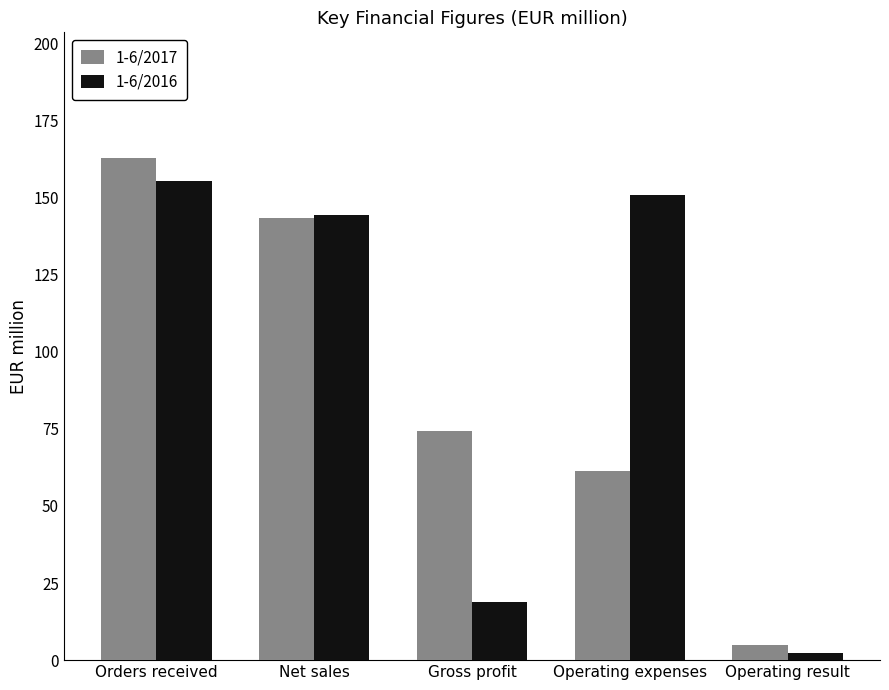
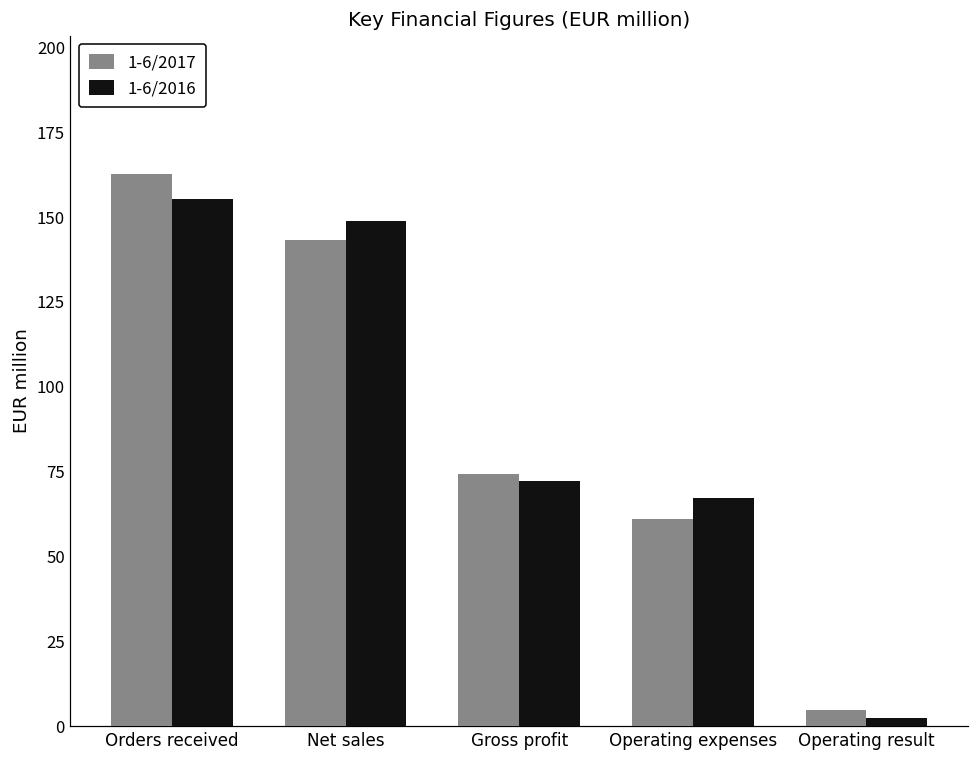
  {
    "1-6/2017": {
      "Orders received": 163,
      "Net sales": 143,
      "Gross profit": 74,
      "Operating expenses": 61,
      "Operating result": 5
    },
    "1-6/2016": {
      "Orders received": 155,
-     "Net sales": 144,
-     "Gross profit": 19,
-     "Operating expenses": 151,
+     "Net sales": 149,
+     "Gross profit": 72,
+     "Operating expenses": 67,
      "Operating result": 2
    }
  }
